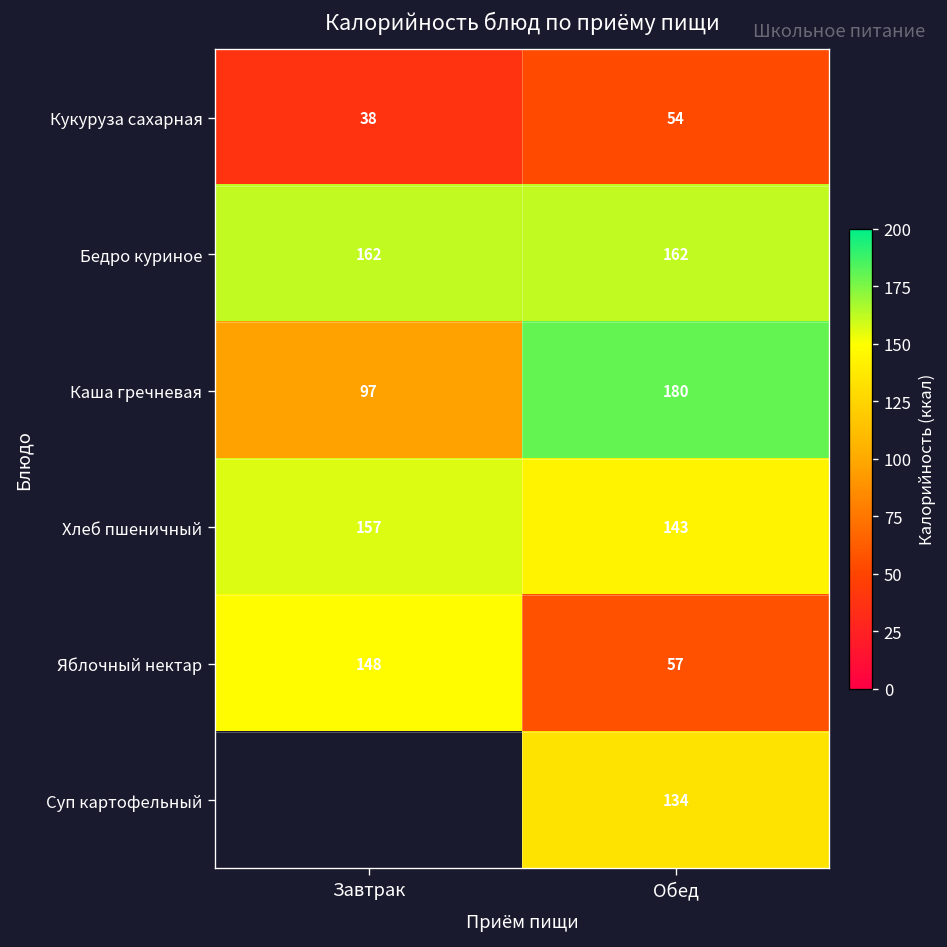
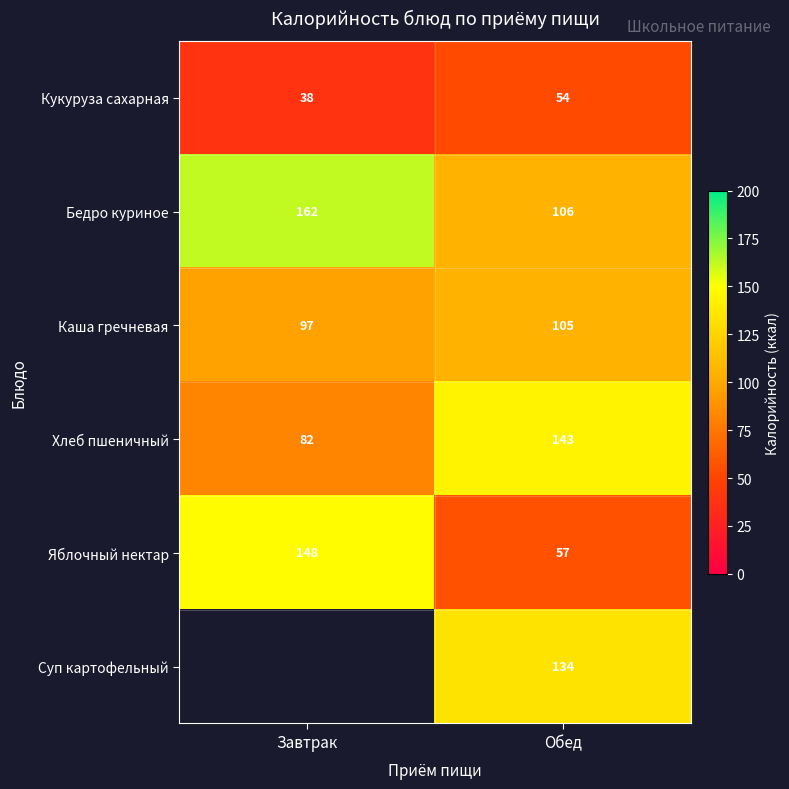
  {
    "Кукуруза сахарная": {
      "Завтрак": 38,
      "Обед": 54
    },
    "Бедро куриное": {
      "Завтрак": 162,
-     "Обед": 162
+     "Обед": 106
    },
    "Каша гречневая": {
      "Завтрак": 97,
-     "Обед": 180
+     "Обед": 105
    },
    "Хлеб пшеничный": {
-     "Завтрак": 157,
+     "Завтрак": 82,
      "Обед": 143
    },
    "Яблочный нектар": {
      "Завтрак": 148,
      "Обед": 57
    },
    "Суп картофельный": {
      "Обед": 134
    }
  }
